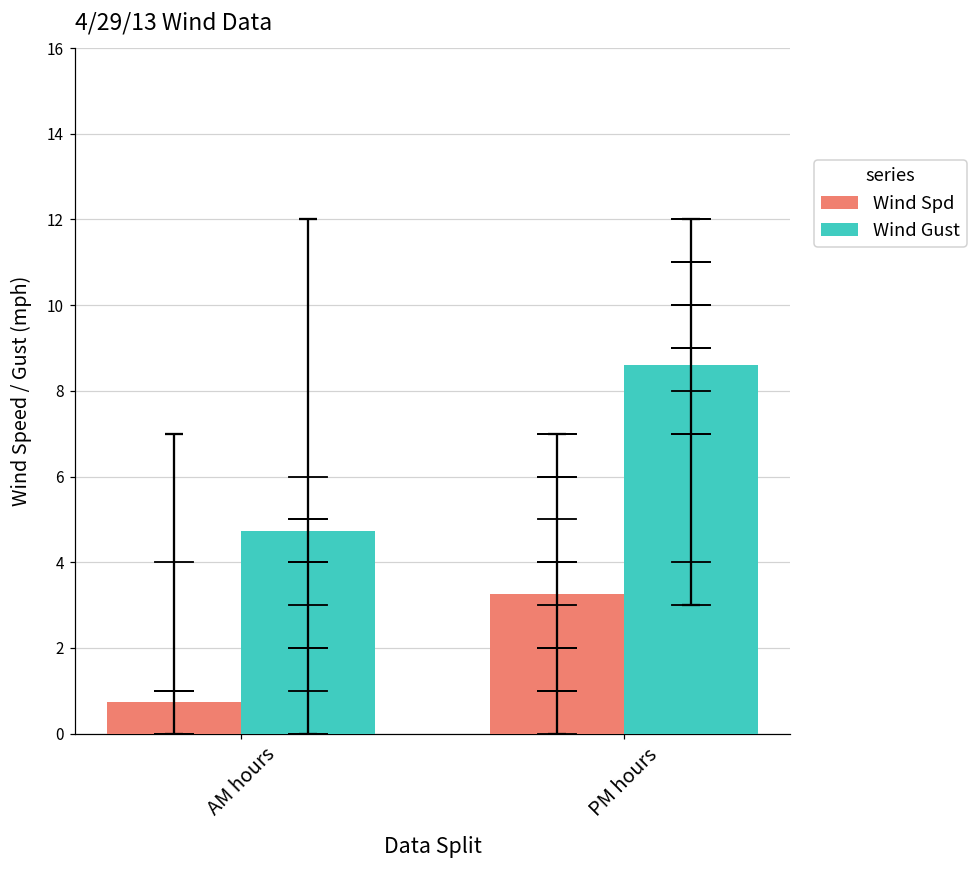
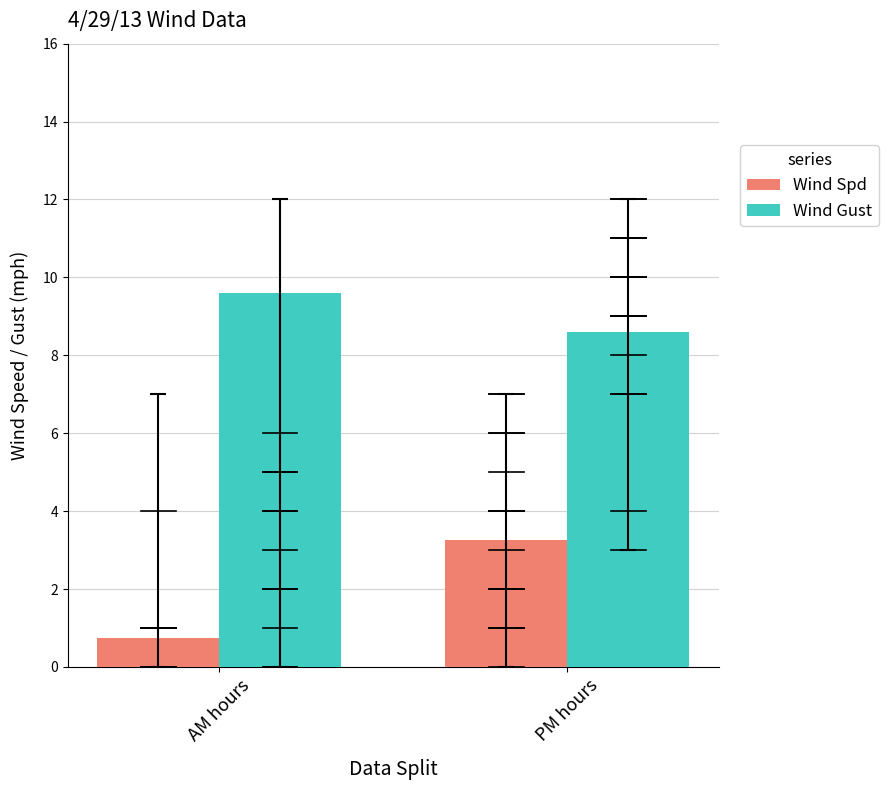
  {
    "Wind Spd": {
      "AM hours": 0.8,
      "PM hours": 3.3
    },
    "Wind Gust": {
-     "AM hours": 4.7,
+     "AM hours": 9.6,
      "PM hours": 8.6
    }
  }
